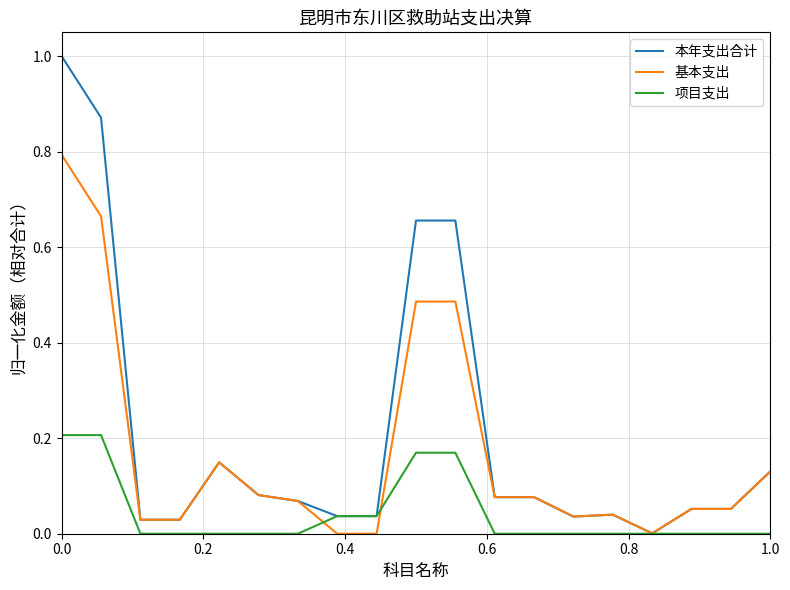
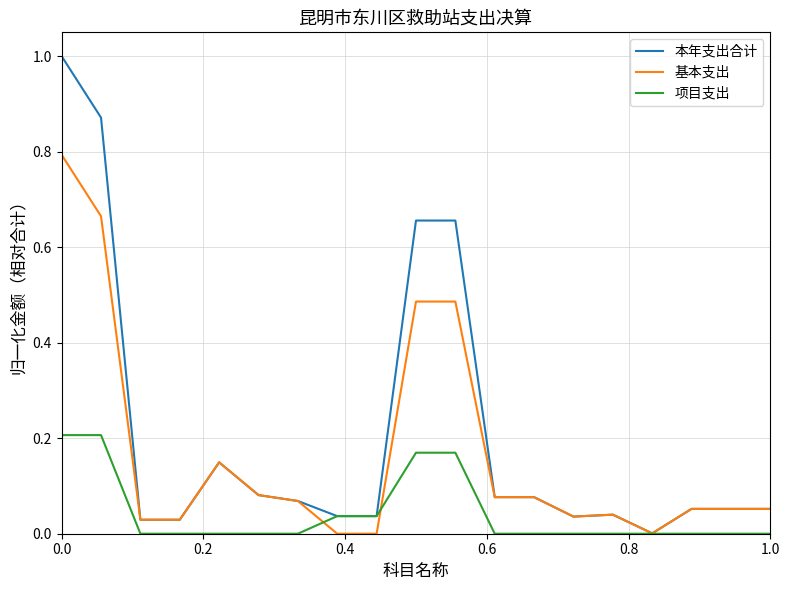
  {
    "本年支出合计": {
      "0.0": 1.00,
-     "1.0": 0.13
+     "1.0": 0.05
    },
    "基本支出": {
      "0.0": 0.79,
-     "1.0": 0.13
+     "1.0": 0.05
    },
    "项目支出": {
      "0.0": 0.21,
      "1.0": 0.00
    }
  }
